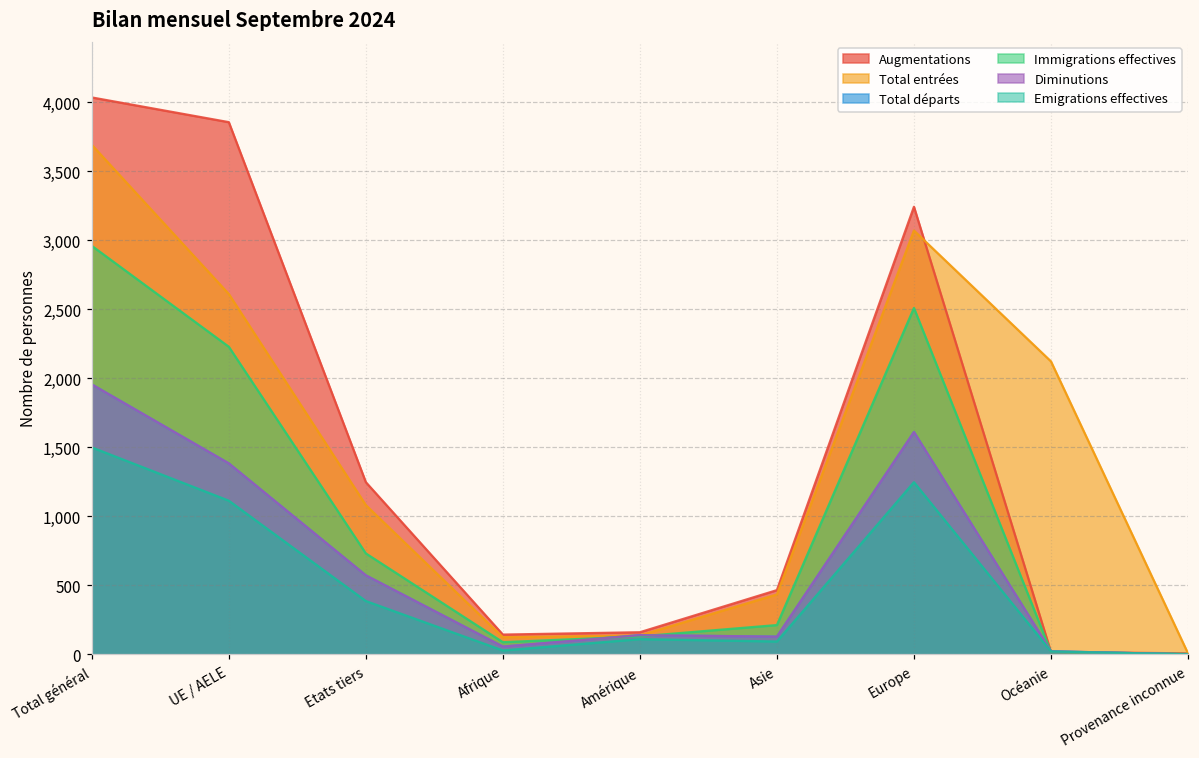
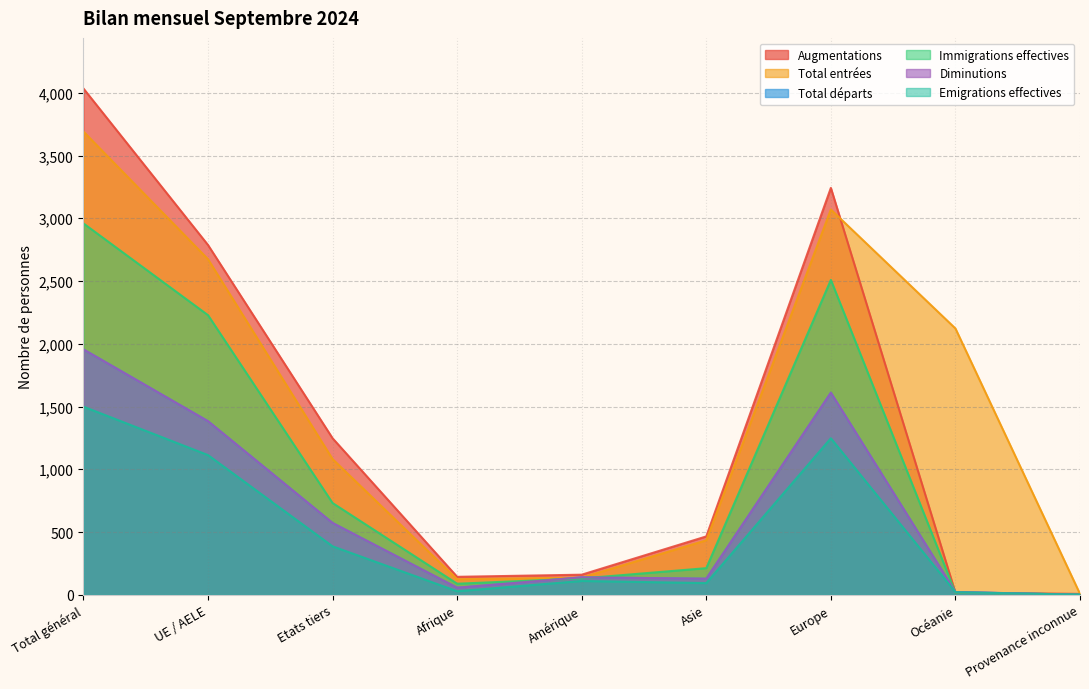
  {
    "Augmentations": {
      "Total général": "4,030",
-     "UE / AELE": "3,860",
+     "UE / AELE": "2,790",
      "Etats tiers": "1,250",
      "Amérique": "160",
      "Asie": "470",
      "Europe": "3,240"
    },
    "Total entrées": {
      "Total général": "3,690",
-     "UE / AELE": "2,610",
+     "UE / AELE": "2,670",
      "Etats tiers": "1,080",
      "Asie": "430",
      "Europe": "3,070",
      "Océanie": "2,120"
    },
    "Diminutions": {
      "Total général": "1,960",
      "UE / AELE": "1,380",
      "Etats tiers": "570",
      "Afrique": "60",
      "Asie": "130",
      "Europe": "1,610"
    }
  }
